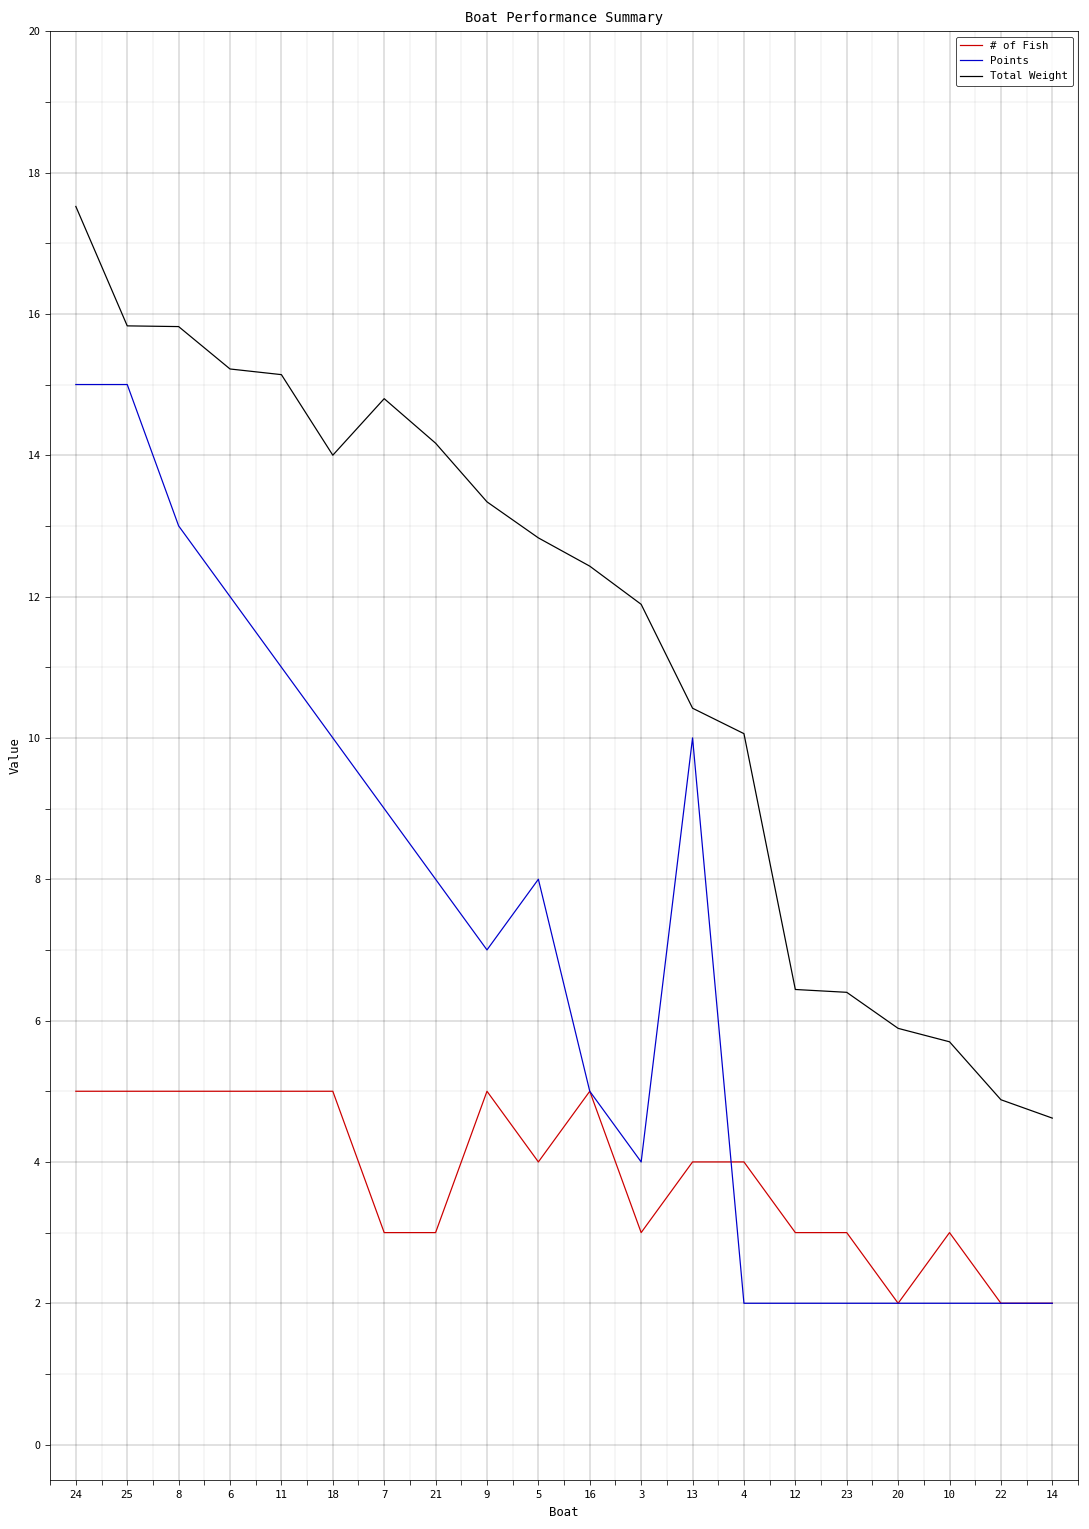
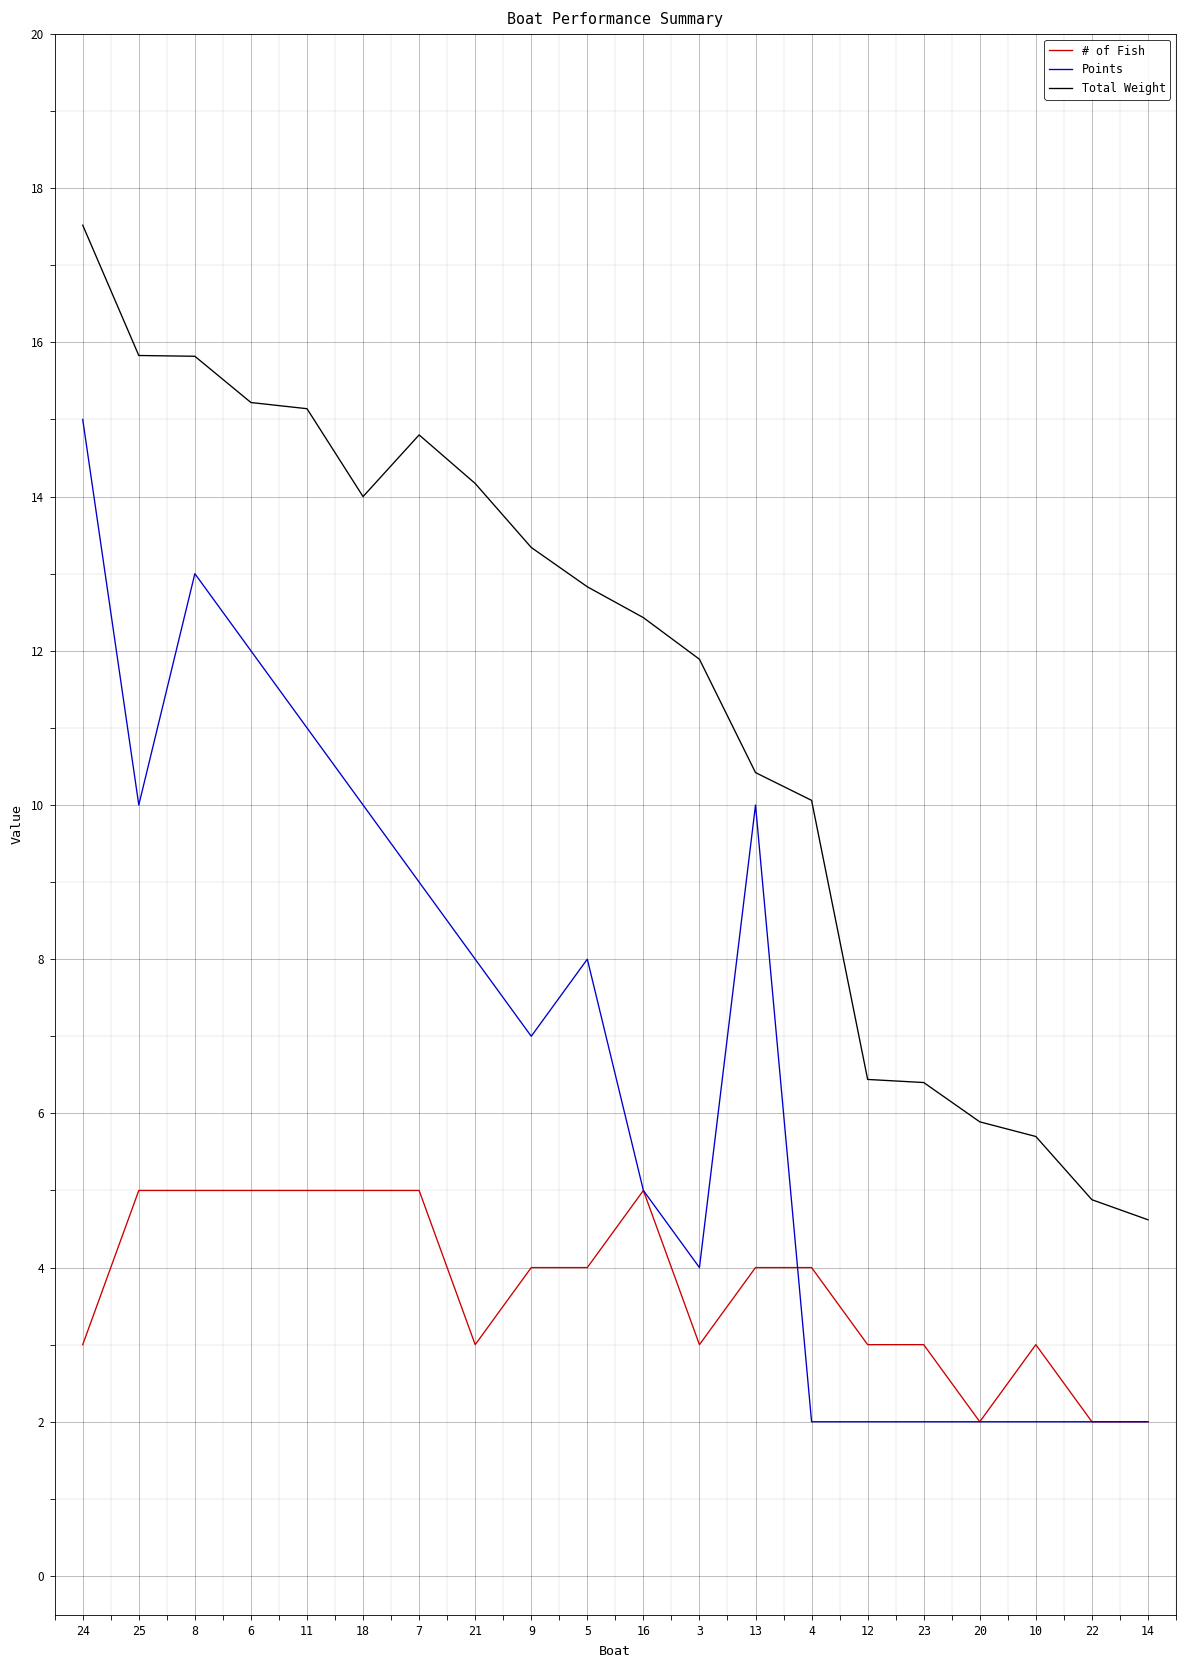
  {
    "# of Fish": {
-     "24": 5,
+     "24": 3,
      "25": 5,
      "8": 5,
      "6": 5,
      "11": 5,
      "18": 5,
-     "7": 3,
+     "7": 5,
      "21": 3,
-     "9": 5,
+     "9": 4,
      "5": 4,
      "3": 3,
      "13": 4,
      "4": 4,
      "12": 3,
      "23": 3,
      "10": 3
    },
    "Points": {
      "24": 15,
-     "25": 15,
+     "25": 10,
      "8": 13,
      "6": 12,
      "11": 11,
      "18": 10,
      "7": 9,
      "21": 8,
      "9": 7,
      "5": 8,
      "3": 4,
      "13": 10,
      "4": 2,
      "12": 2,
      "23": 2,
      "10": 2
    },
    "Total Weight": {
      "24": 17.5,
      "25": 15.8,
      "8": 15.8,
      "6": 15.2,
      "11": 15.1,
      "18": 14,
      "7": 14.8,
      "21": 14.2,
      "9": 13.3,
      "5": 12.8,
      "16": 12.4,
      "3": 11.9,
      "13": 10.4,
      "4": 10.1,
      "12": 6.4,
      "23": 6.4,
      "20": 5.9,
      "10": 5.7,
      "22": 4.9,
      "14": 4.6
    }
  }
